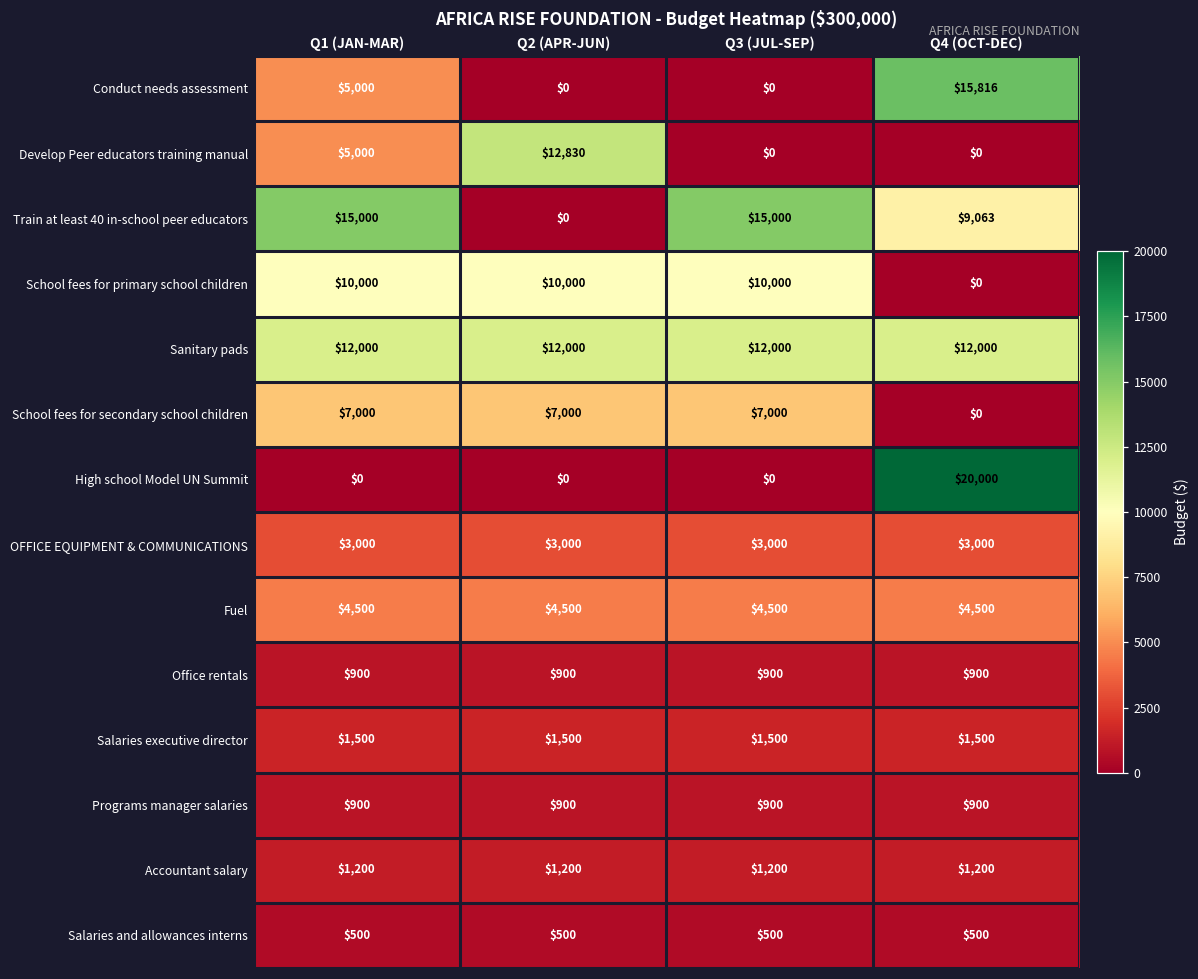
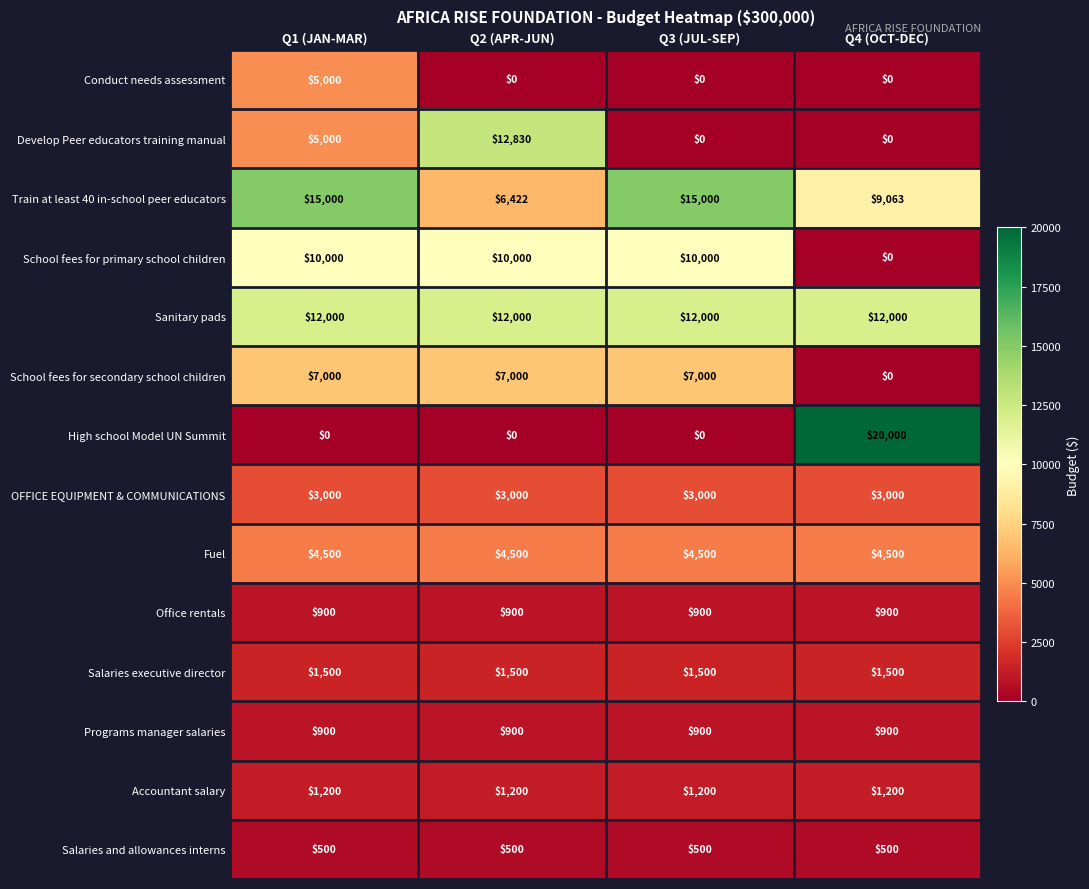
  {
    "Conduct needs assessment": {
      "Q1 (JAN-MAR)": "$5,000",
      "Q2 (APR-JUN)": "$0",
      "Q3 (JUL-SEP)": "$0",
-     "Q4 (OCT-DEC)": "$15,816"
+     "Q4 (OCT-DEC)": "$0"
    },
    "Develop Peer educators training manual": {
      "Q1 (JAN-MAR)": "$5,000",
      "Q2 (APR-JUN)": "$12,830",
      "Q3 (JUL-SEP)": "$0",
      "Q4 (OCT-DEC)": "$0"
    },
    "Train at least 40 in-school peer educators": {
      "Q1 (JAN-MAR)": "$15,000",
-     "Q2 (APR-JUN)": "$0",
+     "Q2 (APR-JUN)": "$6,422",
      "Q3 (JUL-SEP)": "$15,000",
      "Q4 (OCT-DEC)": "$9,063"
    },
    "School fees for primary school children": {
      "Q1 (JAN-MAR)": "$10,000",
      "Q2 (APR-JUN)": "$10,000",
      "Q3 (JUL-SEP)": "$10,000",
      "Q4 (OCT-DEC)": "$0"
    },
    "Sanitary pads": {
      "Q1 (JAN-MAR)": "$12,000",
      "Q2 (APR-JUN)": "$12,000",
      "Q3 (JUL-SEP)": "$12,000",
      "Q4 (OCT-DEC)": "$12,000"
    },
    "School fees for secondary school children": {
      "Q1 (JAN-MAR)": "$7,000",
      "Q2 (APR-JUN)": "$7,000",
      "Q3 (JUL-SEP)": "$7,000",
      "Q4 (OCT-DEC)": "$0"
    },
    "High school Model UN Summit": {
      "Q1 (JAN-MAR)": "$0",
      "Q2 (APR-JUN)": "$0",
      "Q3 (JUL-SEP)": "$0",
      "Q4 (OCT-DEC)": "$20,000"
    },
    "OFFICE EQUIPMENT & COMMUNICATIONS": {
      "Q1 (JAN-MAR)": "$3,000",
      "Q2 (APR-JUN)": "$3,000",
      "Q3 (JUL-SEP)": "$3,000",
      "Q4 (OCT-DEC)": "$3,000"
    },
    "Fuel": {
      "Q1 (JAN-MAR)": "$4,500",
      "Q2 (APR-JUN)": "$4,500",
      "Q3 (JUL-SEP)": "$4,500",
      "Q4 (OCT-DEC)": "$4,500"
    },
    "Office rentals": {
      "Q1 (JAN-MAR)": "$900",
      "Q2 (APR-JUN)": "$900",
      "Q3 (JUL-SEP)": "$900",
      "Q4 (OCT-DEC)": "$900"
    },
    "Salaries executive director": {
      "Q1 (JAN-MAR)": "$1,500",
      "Q2 (APR-JUN)": "$1,500",
      "Q3 (JUL-SEP)": "$1,500",
      "Q4 (OCT-DEC)": "$1,500"
    },
    "Programs manager salaries": {
      "Q1 (JAN-MAR)": "$900",
      "Q2 (APR-JUN)": "$900",
      "Q3 (JUL-SEP)": "$900",
      "Q4 (OCT-DEC)": "$900"
    },
    "Accountant salary": {
      "Q1 (JAN-MAR)": "$1,200",
      "Q2 (APR-JUN)": "$1,200",
      "Q3 (JUL-SEP)": "$1,200",
      "Q4 (OCT-DEC)": "$1,200"
    },
    "Salaries and allowances interns": {
      "Q1 (JAN-MAR)": "$500",
      "Q2 (APR-JUN)": "$500",
      "Q3 (JUL-SEP)": "$500",
      "Q4 (OCT-DEC)": "$500"
    }
  }
